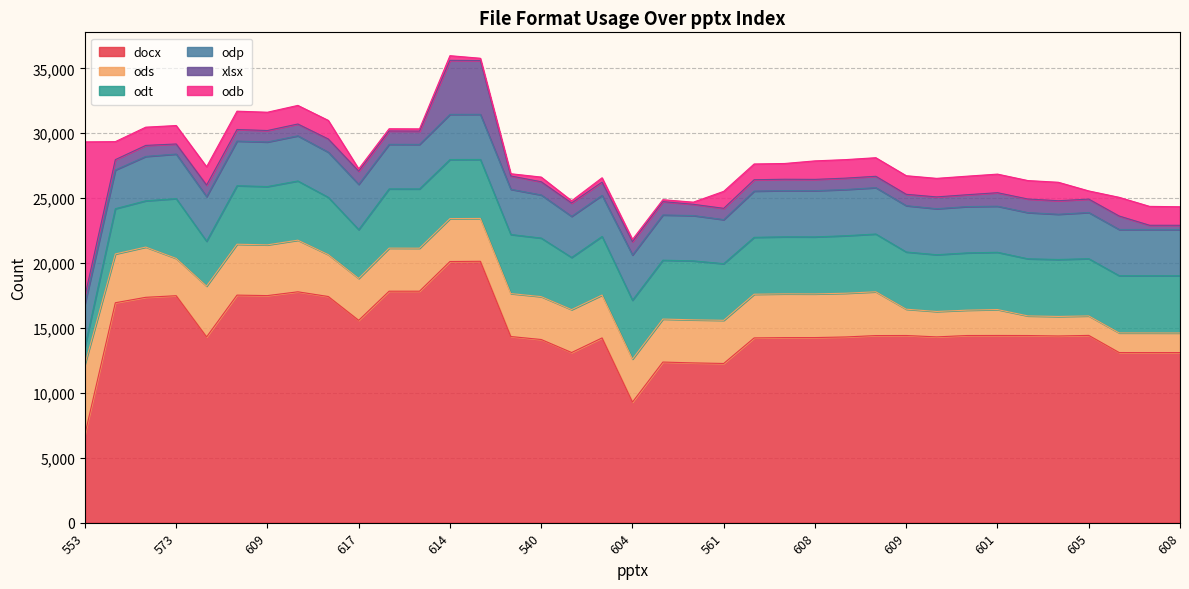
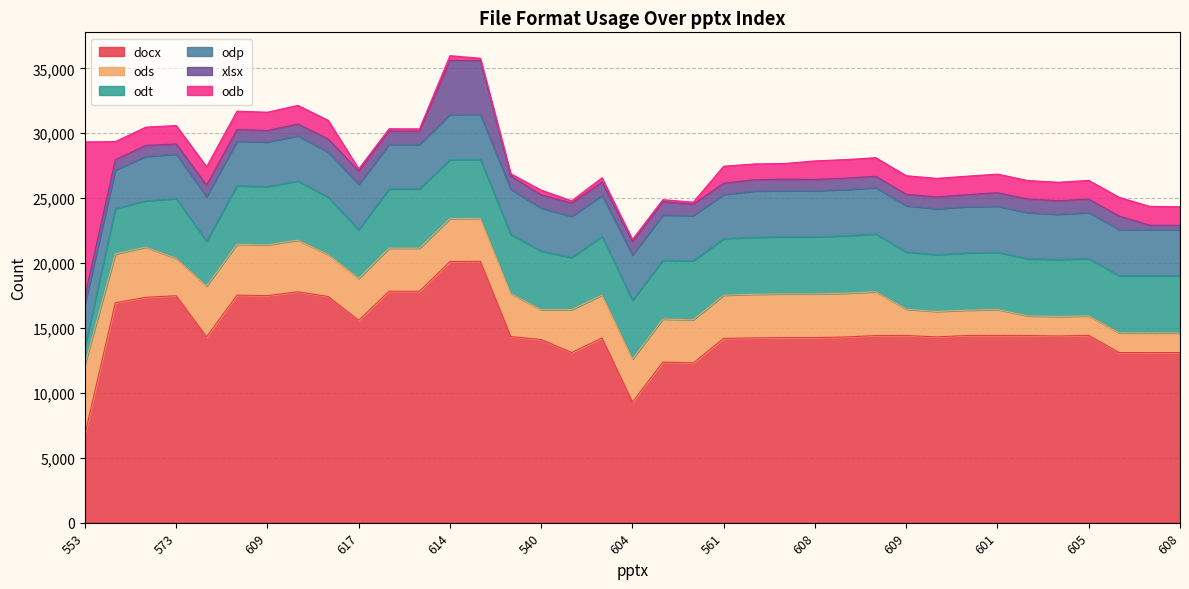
  {
    "docx": {
      "553": "6,800",
      "573": "17,500",
      "617": "15,600",
      "614": "20,100",
      "540": "14,100",
      "604": "9,300",
-     "561": "12,300",
+     "561": "14,200",
      "601": "14,400",
      "605": "14,400"
    },
    "ods": {
      "553": "5,400",
      "573": "2,900",
      "617": "3,200",
      "614": "3,300",
-     "540": "3,300",
+     "540": "2,300",
      "604": "3,300",
      "561": "3,300",
      "601": "2,000",
      "605": "1,500"
    },
    "xlsx": {
      "553": "600",
      "573": "800",
      "614": "4,200",
      "540": "1,000",
      "561": "900",
      "601": "1,000",
      "605": "1,000"
    },
    "odb": {
      "553": "11,900",
      "573": "1,400",
      "614": "400",
      "540": "400",
      "561": "1,300",
      "601": "1,400",
-     "605": "600"
+     "605": "1,400"
    }
  }
